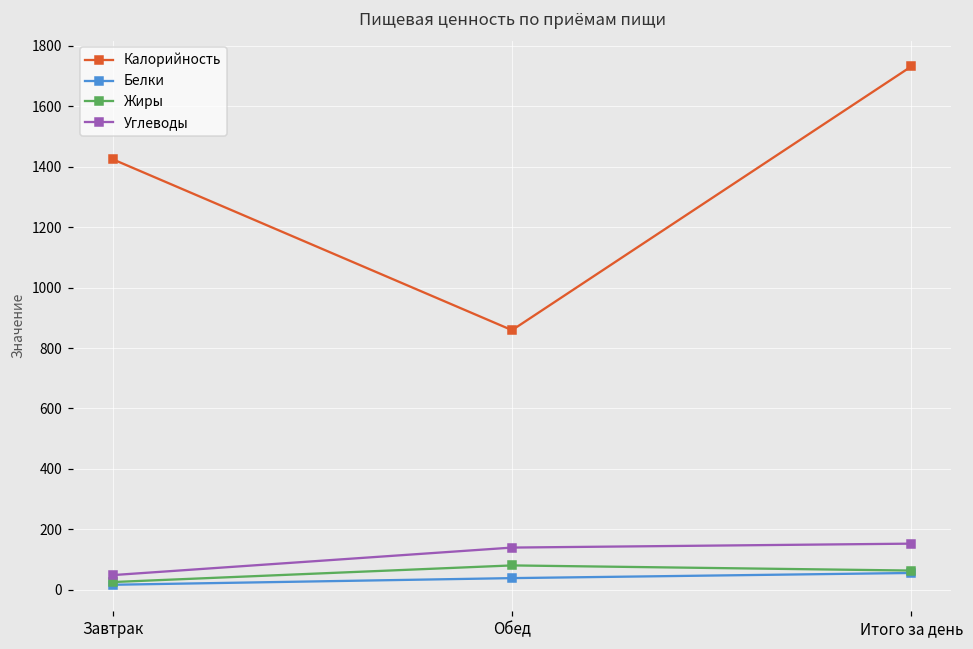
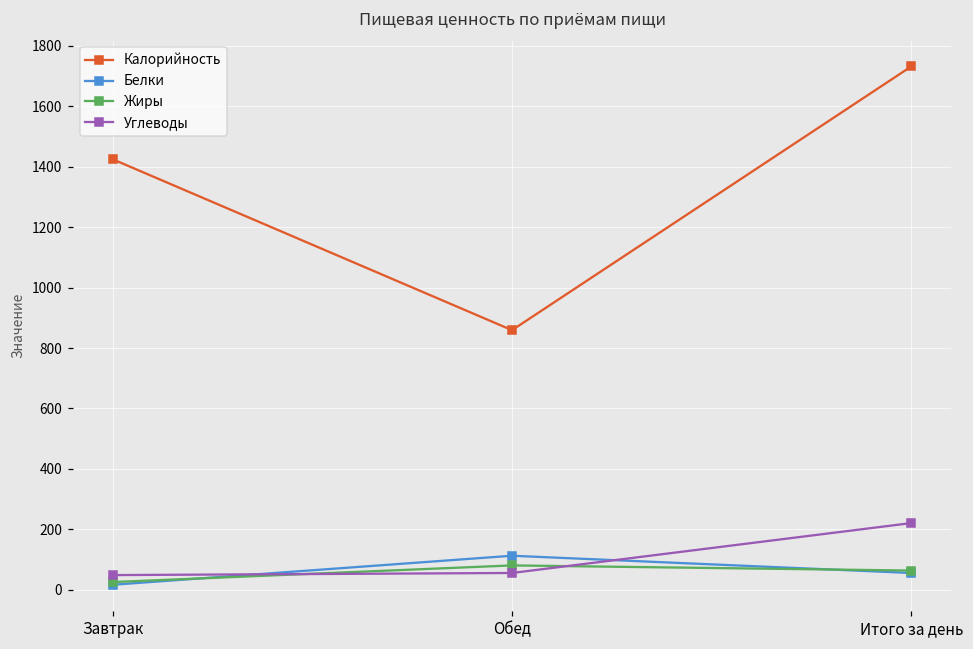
  {
    "Калорийность": {
      "Завтрак": 1420,
      "Обед": 860,
      "Итого за день": 1730
    },
    "Белки": {
-     "Обед": 40
+     "Обед": 110
    },
    "Жиры": {
      "Обед": 80
    },
    "Углеводы": {
      "Завтрак": 50,
-     "Обед": 140,
-     "Итого за день": 150
+     "Обед": 60,
+     "Итого за день": 220
    }
  }
